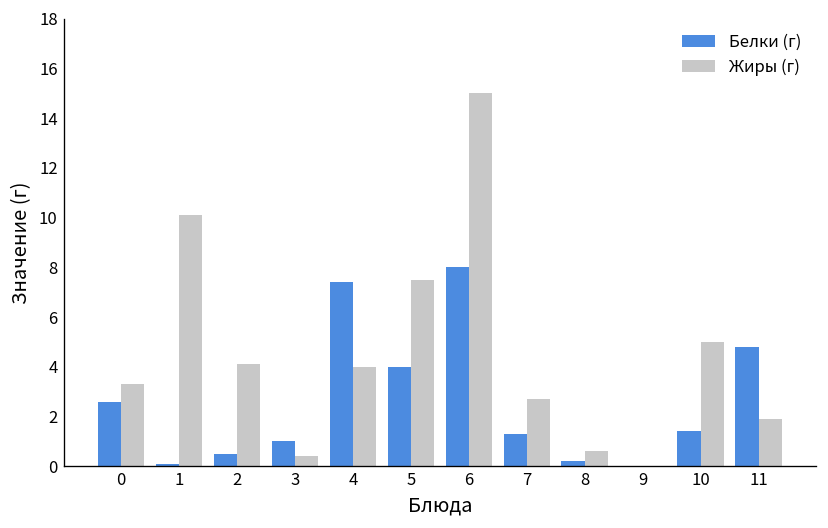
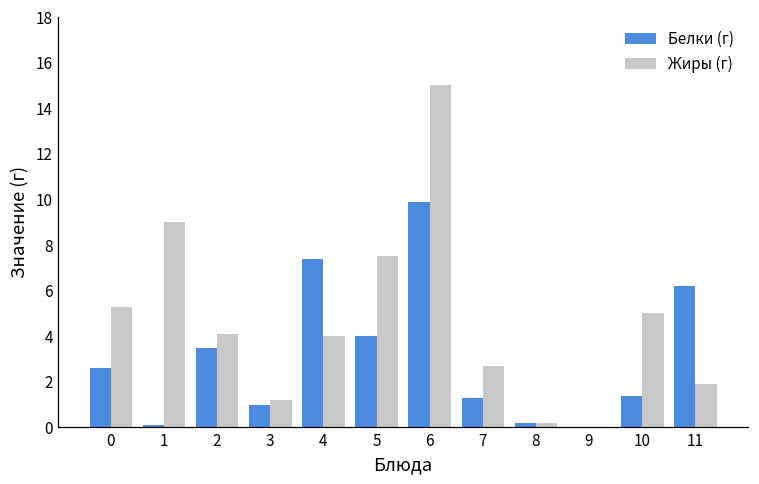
  {
    "Белки (г)": {
      "0": 2.6,
-     "2": 0.5,
+     "2": 3.5,
      "3": 1.0,
      "4": 7.4,
      "5": 4.0,
-     "6": 8.0,
+     "6": 9.9,
      "7": 1.3,
      "8": 0.2,
      "9": 0.0,
      "10": 1.4,
-     "11": 4.8
+     "11": 6.2
    },
    "Жиры (г)": {
-     "0": 3.3,
-     "1": 10.1,
+     "0": 5.3,
+     "1": 9.0,
      "2": 4.1,
-     "3": 0.4,
+     "3": 1.2,
      "4": 4.0,
      "5": 7.5,
      "6": 15.0,
      "7": 2.7,
-     "8": 0.6,
+     "8": 0.2,
      "9": 0.0,
      "10": 5.0,
      "11": 1.9
    }
  }
